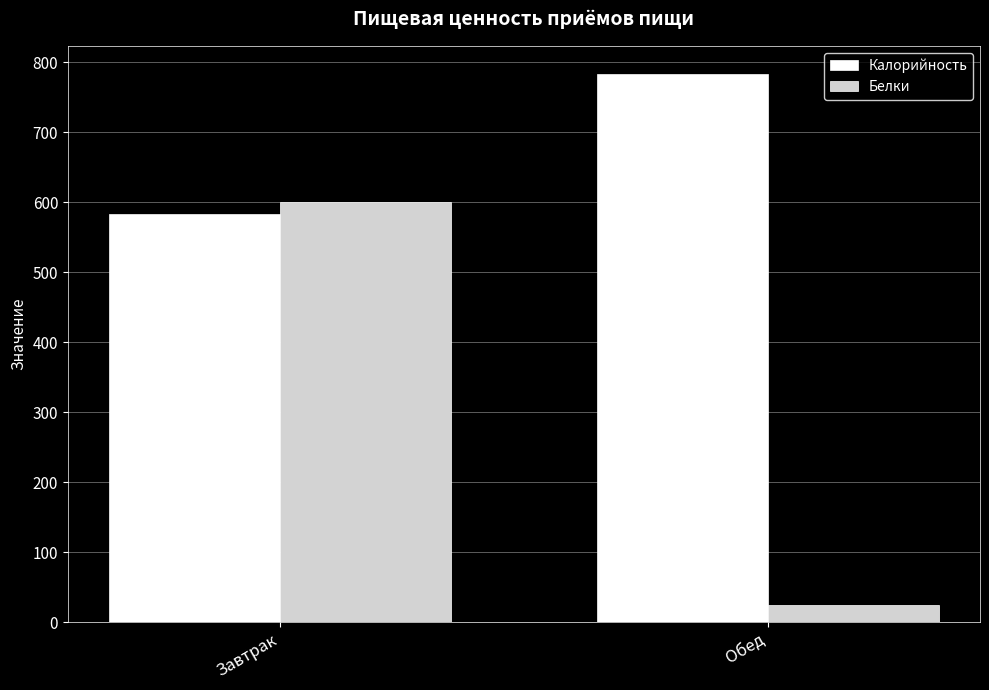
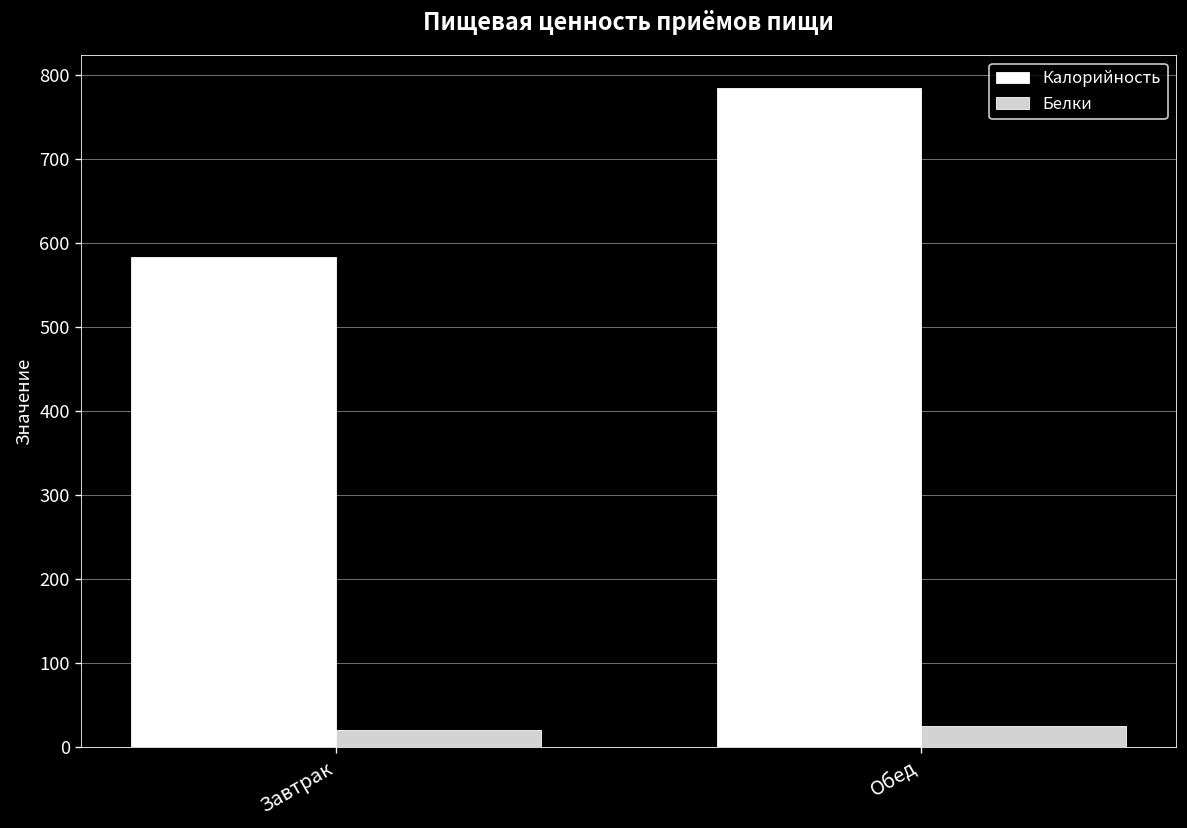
  {
    "Калорийность": {
      "Завтрак": 580,
      "Обед": 780
    },
    "Белки": {
-     "Завтрак": 600,
+     "Завтрак": 20,
      "Обед": 20
    }
  }
